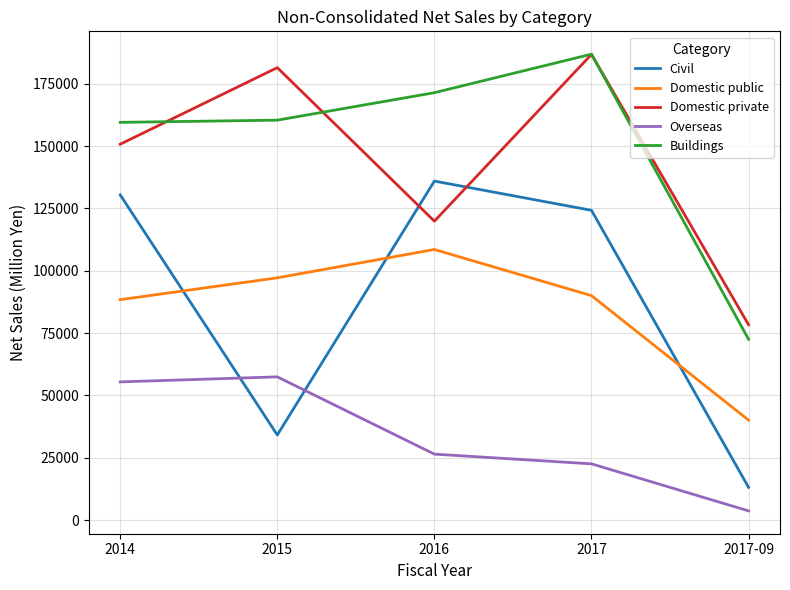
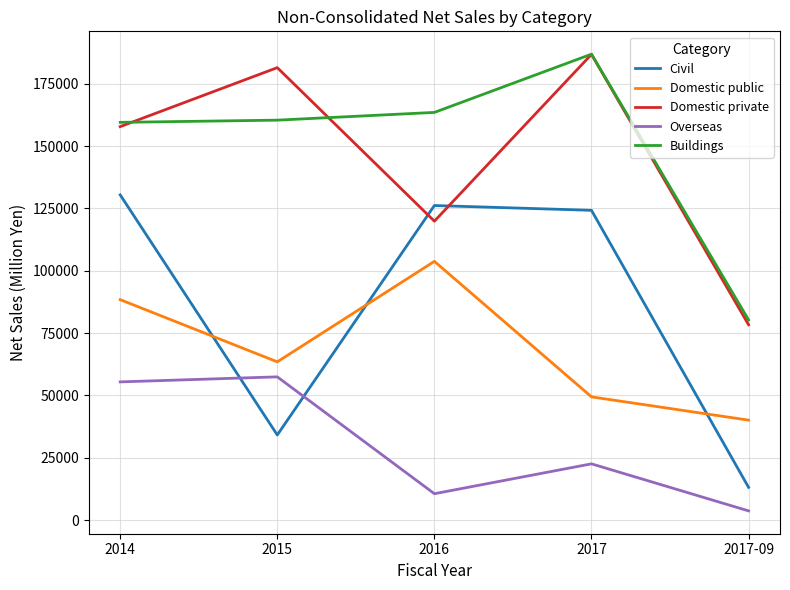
  {
    "Civil": {
      "2014": 130000,
      "2015": 34000,
-     "2016": 136000,
+     "2016": 126000,
      "2017": 124000,
      "2017-09": 13000
    },
    "Domestic public": {
      "2014": 88000,
-     "2015": 97000,
-     "2016": 109000,
-     "2017": 90000,
+     "2015": 63000,
+     "2016": 104000,
+     "2017": 49000,
      "2017-09": 40000
    },
    "Domestic private": {
-     "2014": 151000,
+     "2014": 158000,
      "2015": 181000,
      "2016": 120000,
      "2017-09": 78000
    },
    "Overseas": {
      "2014": 55000,
      "2015": 57000,
-     "2016": 26000,
+     "2016": 11000,
      "2017": 23000,
      "2017-09": 4000
    },
    "Buildings": {
      "2014": 159000,
      "2015": 160000,
-     "2016": 171000,
-     "2017-09": 73000
+     "2016": 163000,
+     "2017-09": 80000
    }
  }
